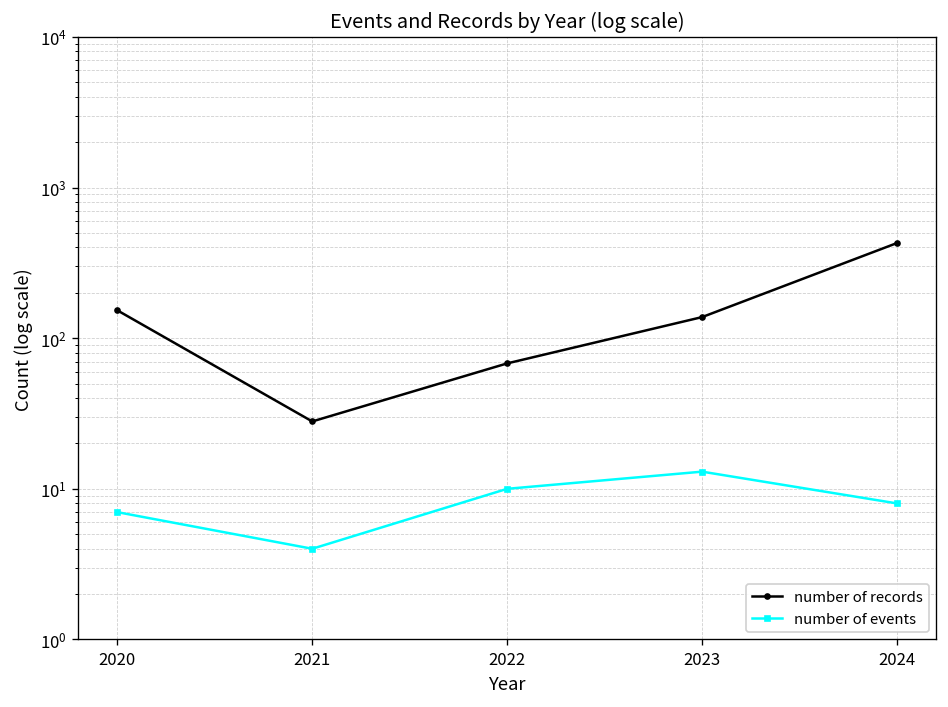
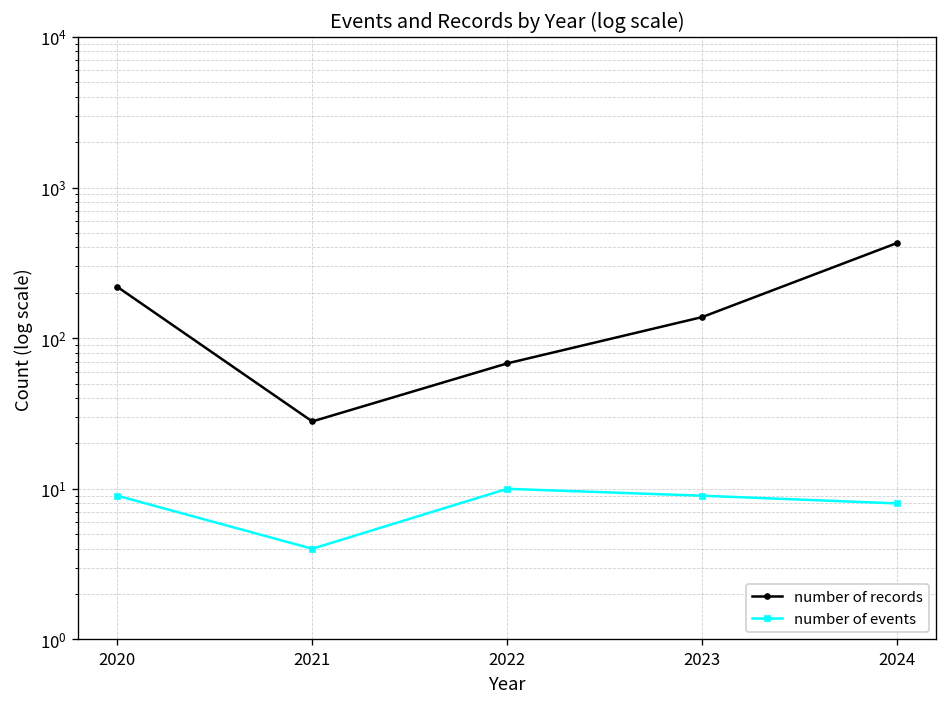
  {
    "number of records": {
-     "2020": 150,
+     "2020": 220,
      "2021": 28,
      "2022": 70,
      "2023": 140,
      "2024": 430
    },
    "number of events": {
-     "2020": 7,
+     "2020": 9,
      "2021": 4,
      "2022": 10,
-     "2023": 13,
+     "2023": 9,
      "2024": 8
    }
  }
